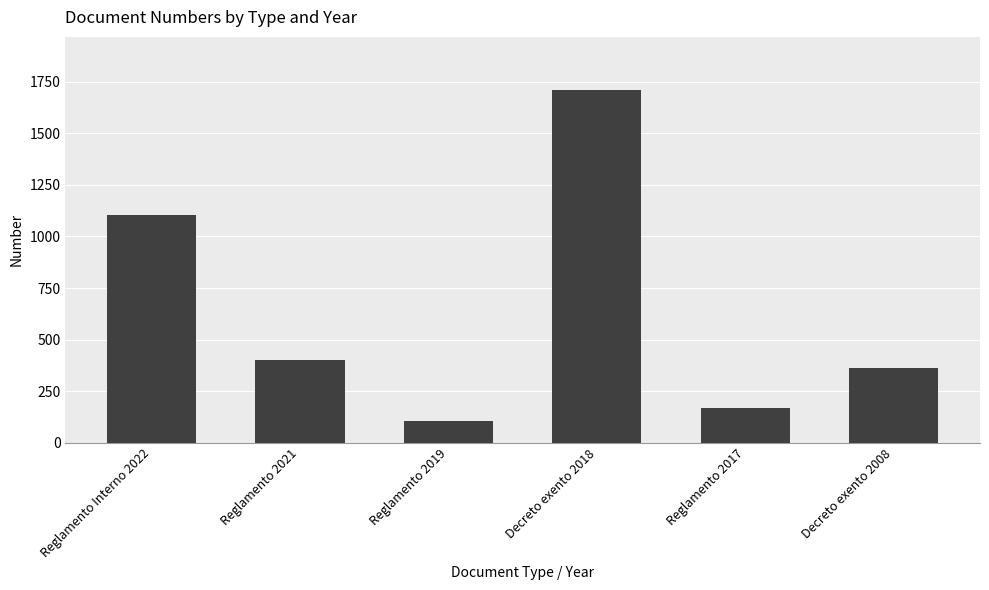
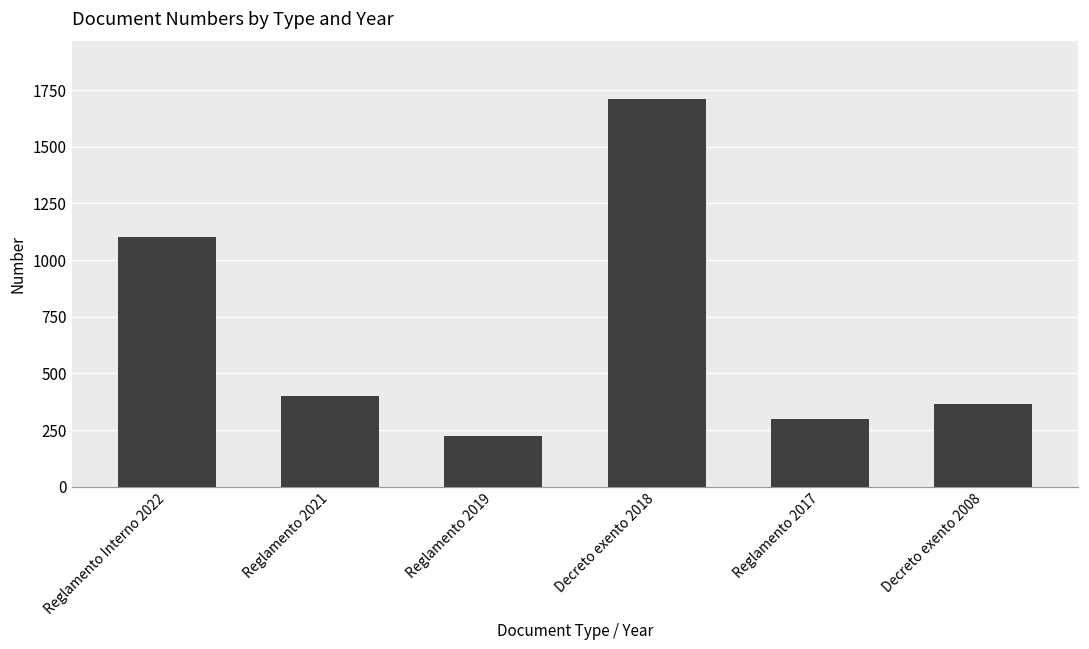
  {
    "Reglamento Interno 2022": 1100,
    "Reglamento 2021": 400,
-   "Reglamento 2019": 100,
+   "Reglamento 2019": 220,
    "Decreto exento 2018": 1710,
-   "Reglamento 2017": 170,
+   "Reglamento 2017": 300,
    "Decreto exento 2008": 360
  }
